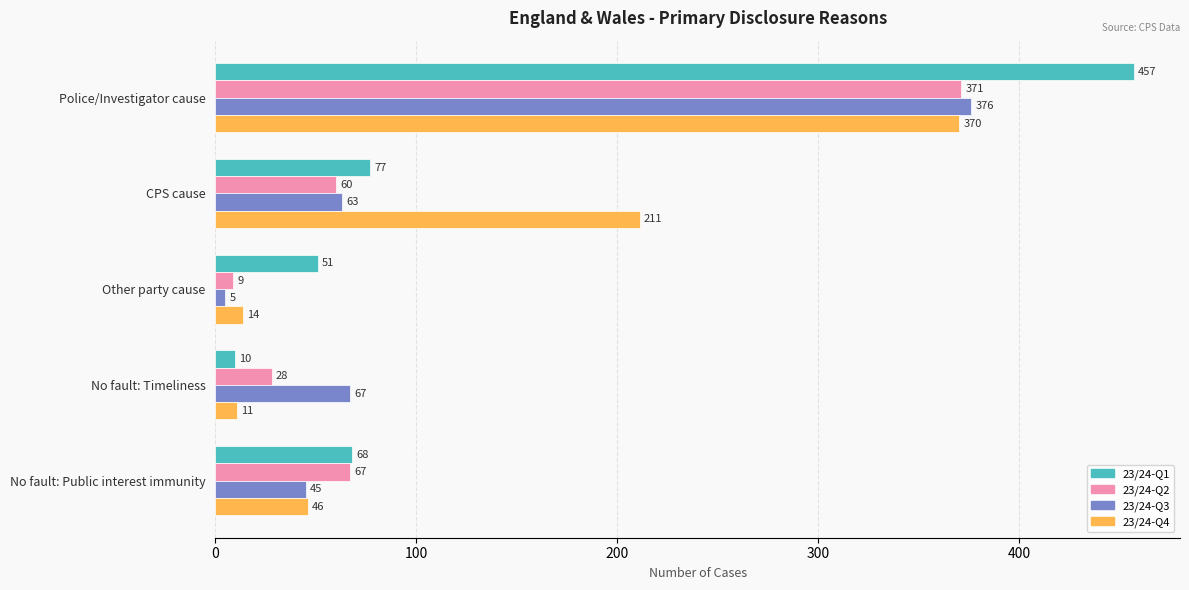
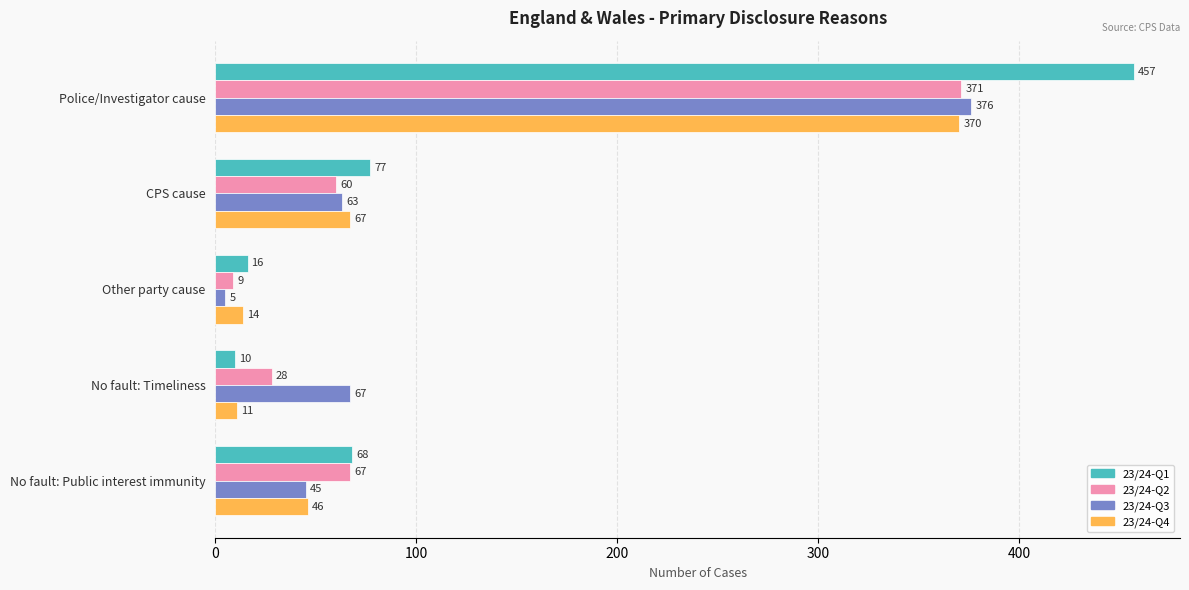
  {
    "23/24-Q1": {
      "Police/Investigator cause": 457,
      "CPS cause": 77,
-     "Other party cause": 51,
+     "Other party cause": 16,
      "No fault: Timeliness": 10,
      "No fault: Public interest immunity": 68
    },
    "23/24-Q2": {
      "Police/Investigator cause": 371,
      "CPS cause": 60,
      "Other party cause": 9,
      "No fault: Timeliness": 28,
      "No fault: Public interest immunity": 67
    },
    "23/24-Q3": {
      "Police/Investigator cause": 376,
      "CPS cause": 63,
      "Other party cause": 5,
      "No fault: Timeliness": 67,
      "No fault: Public interest immunity": 45
    },
    "23/24-Q4": {
      "Police/Investigator cause": 370,
-     "CPS cause": 211,
+     "CPS cause": 67,
      "Other party cause": 14,
      "No fault: Timeliness": 11,
      "No fault: Public interest immunity": 46
    }
  }
